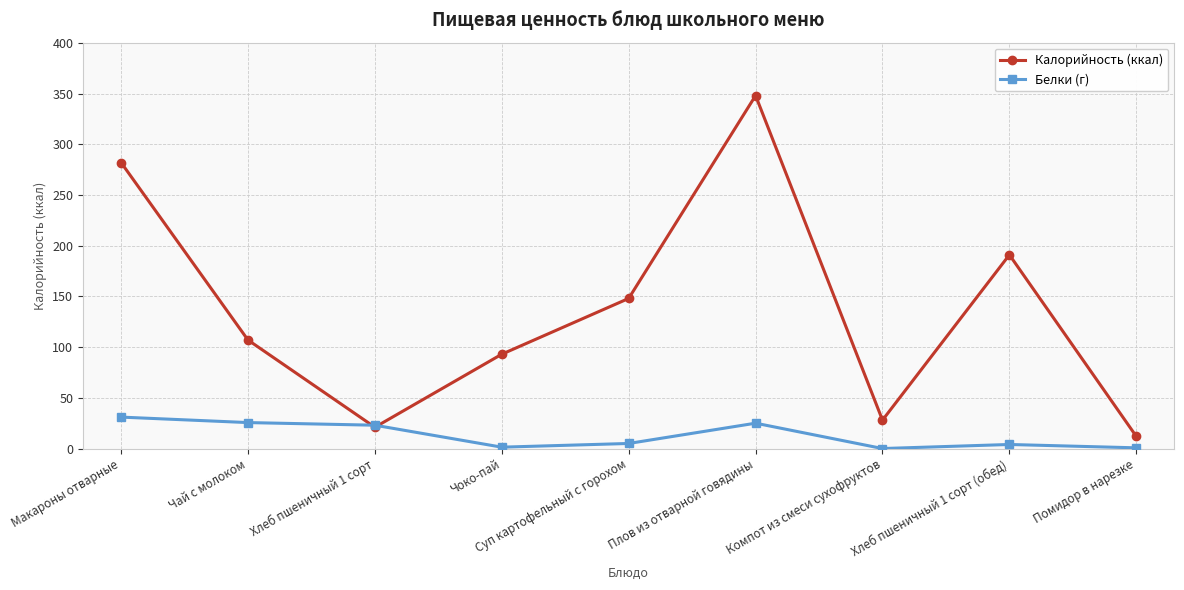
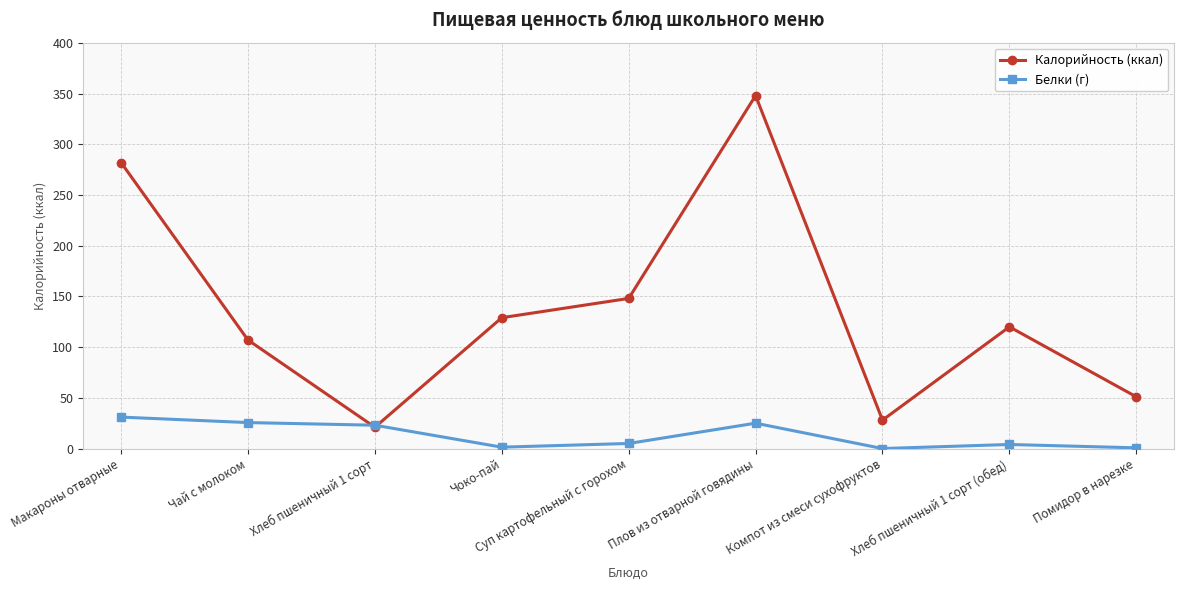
  {
    "Калорийность (ккал)": {
      "Макароны отварные": 282,
      "Чай с молоком": 107,
-     "Чоко-пай": 93,
+     "Чоко-пай": 129,
      "Суп картофельный с горохом": 148,
      "Плов из отварной говядины": 348,
      "Компот из смеси сухофруктов": 28,
-     "Хлеб пшеничный 1 сорт (обед)": 191,
-     "Помидор в нарезке": 12
+     "Хлеб пшеничный 1 сорт (обед)": 120,
+     "Помидор в нарезке": 51
    },
    "Белки (г)": {
      "Макароны отварные": 31,
      "Чай с молоком": 26,
      "Чоко-пай": 1,
      "Суп картофельный с горохом": 5,
      "Плов из отварной говядины": 25,
      "Компот из смеси сухофруктов": 0,
      "Хлеб пшеничный 1 сорт (обед)": 4,
      "Помидор в нарезке": 1
    }
  }
